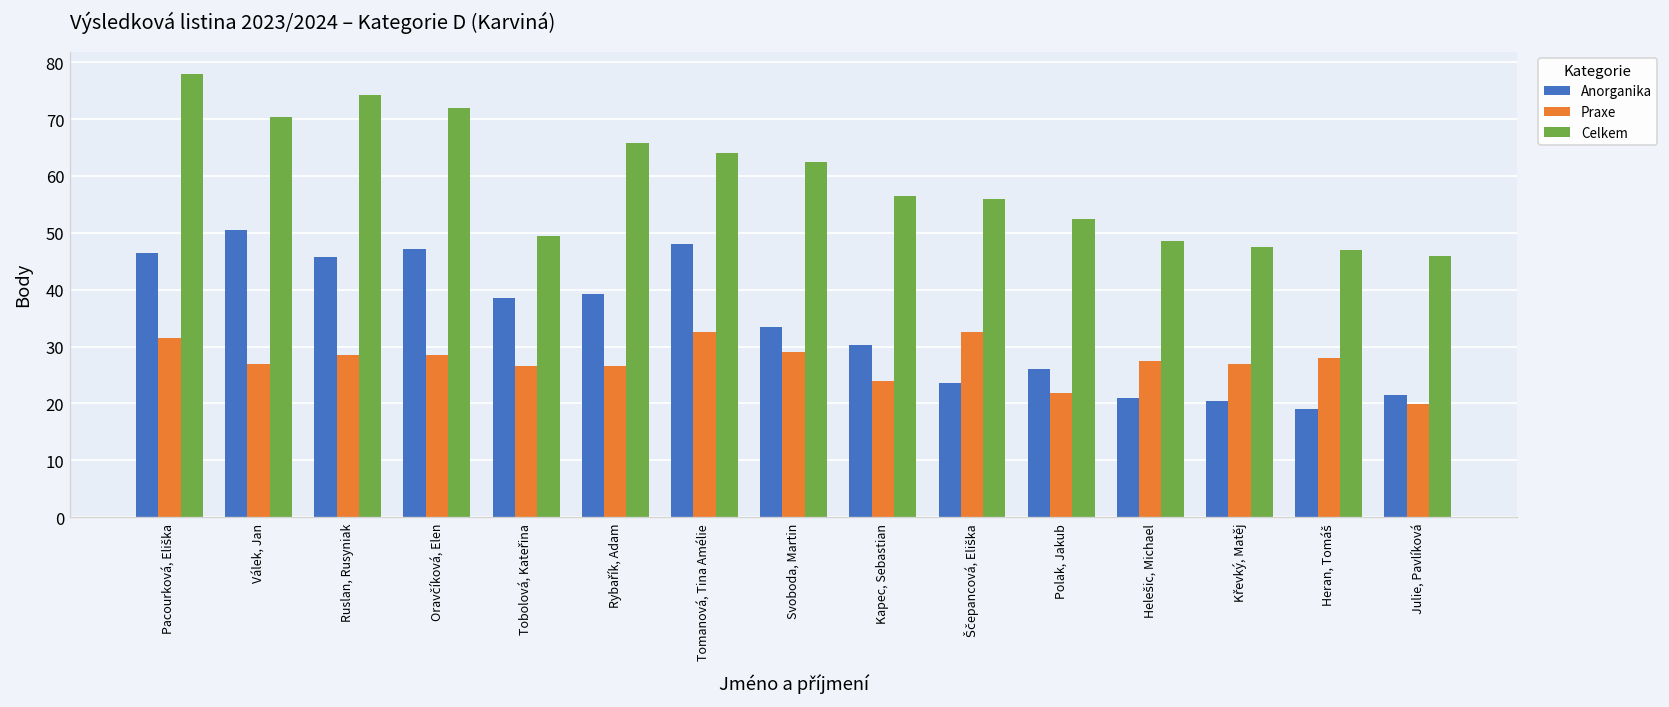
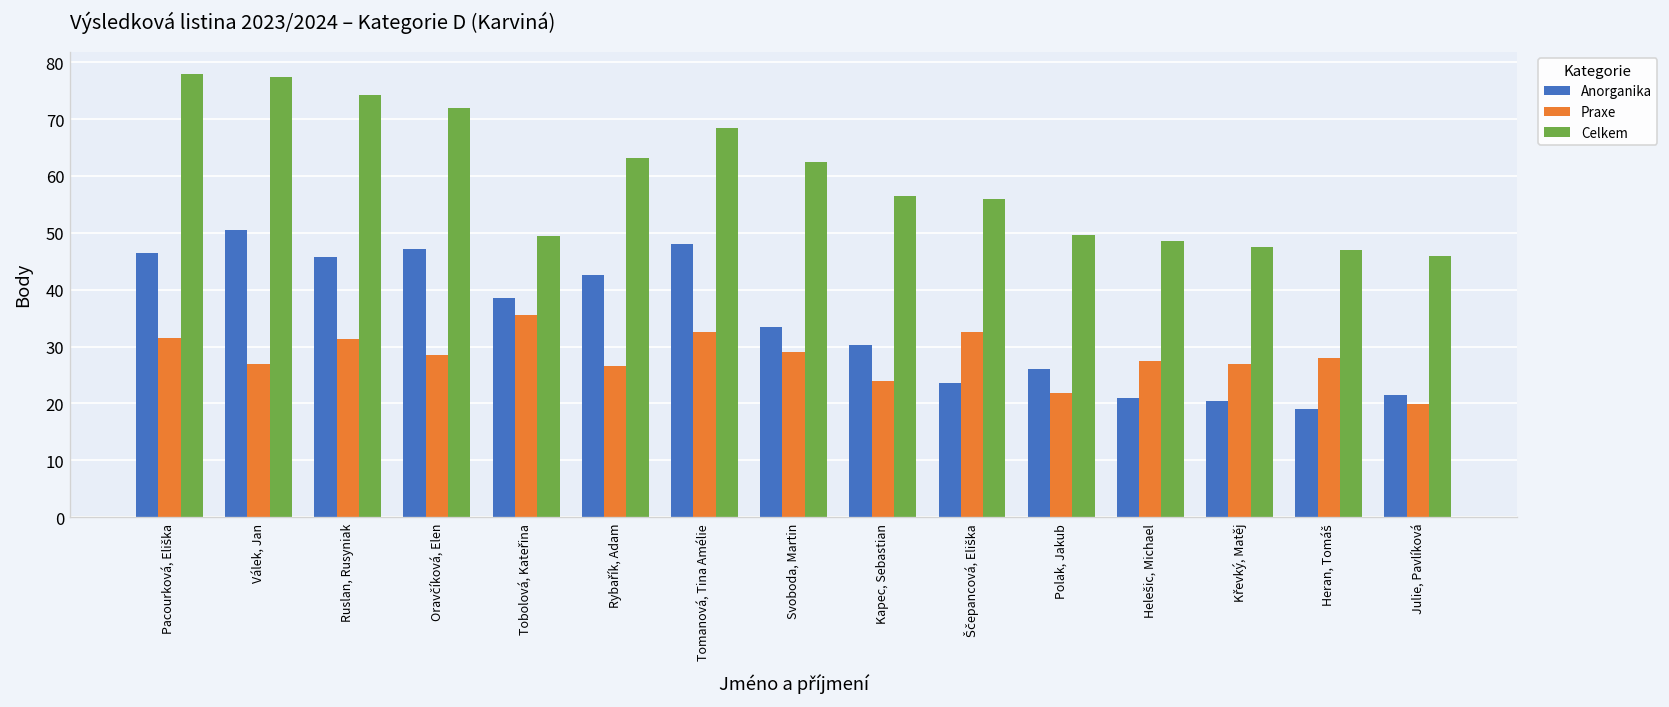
  {
    "Anorganika": {
      "Pacourková, Eliška": 47,
      "Válek, Jan": 51,
      "Ruslan, Rusyniak": 46,
      "Oravčíková, Elen": 47,
      "Tobolová, Kateřina": 39,
-     "Rybařík, Adam": 39,
+     "Rybařík, Adam": 43,
      "Tomanová, Tina Amélie": 48,
      "Svoboda, Martin": 34,
      "Kapec, Sebastian": 30,
      "Ščepancová, Eliška": 24,
      "Polak, Jakub": 26,
      "Helešic, Michael": 21,
      "Křevký, Matěj": 21,
      "Heran, Tomáš": 19,
      "Julie, Pavlíková": 22
    },
    "Praxe": {
      "Pacourková, Eliška": 32,
      "Válek, Jan": 27,
-     "Ruslan, Rusyniak": 29,
+     "Ruslan, Rusyniak": 31,
      "Oravčíková, Elen": 29,
-     "Tobolová, Kateřina": 27,
+     "Tobolová, Kateřina": 36,
      "Rybařík, Adam": 27,
      "Tomanová, Tina Amélie": 33,
      "Svoboda, Martin": 29,
      "Kapec, Sebastian": 24,
      "Ščepancová, Eliška": 33,
      "Polak, Jakub": 22,
      "Helešic, Michael": 28,
      "Křevký, Matěj": 27,
      "Heran, Tomáš": 28,
      "Julie, Pavlíková": 20
    },
    "Celkem": {
      "Pacourková, Eliška": 78,
-     "Válek, Jan": 70,
+     "Válek, Jan": 78,
      "Ruslan, Rusyniak": 74,
      "Oravčíková, Elen": 72,
      "Tobolová, Kateřina": 50,
-     "Rybařík, Adam": 66,
-     "Tomanová, Tina Amélie": 64,
+     "Rybařík, Adam": 63,
+     "Tomanová, Tina Amélie": 69,
      "Svoboda, Martin": 63,
      "Kapec, Sebastian": 57,
      "Ščepancová, Eliška": 56,
-     "Polak, Jakub": 53,
+     "Polak, Jakub": 50,
      "Helešic, Michael": 49,
      "Křevký, Matěj": 48,
      "Heran, Tomáš": 47,
      "Julie, Pavlíková": 46
    }
  }
